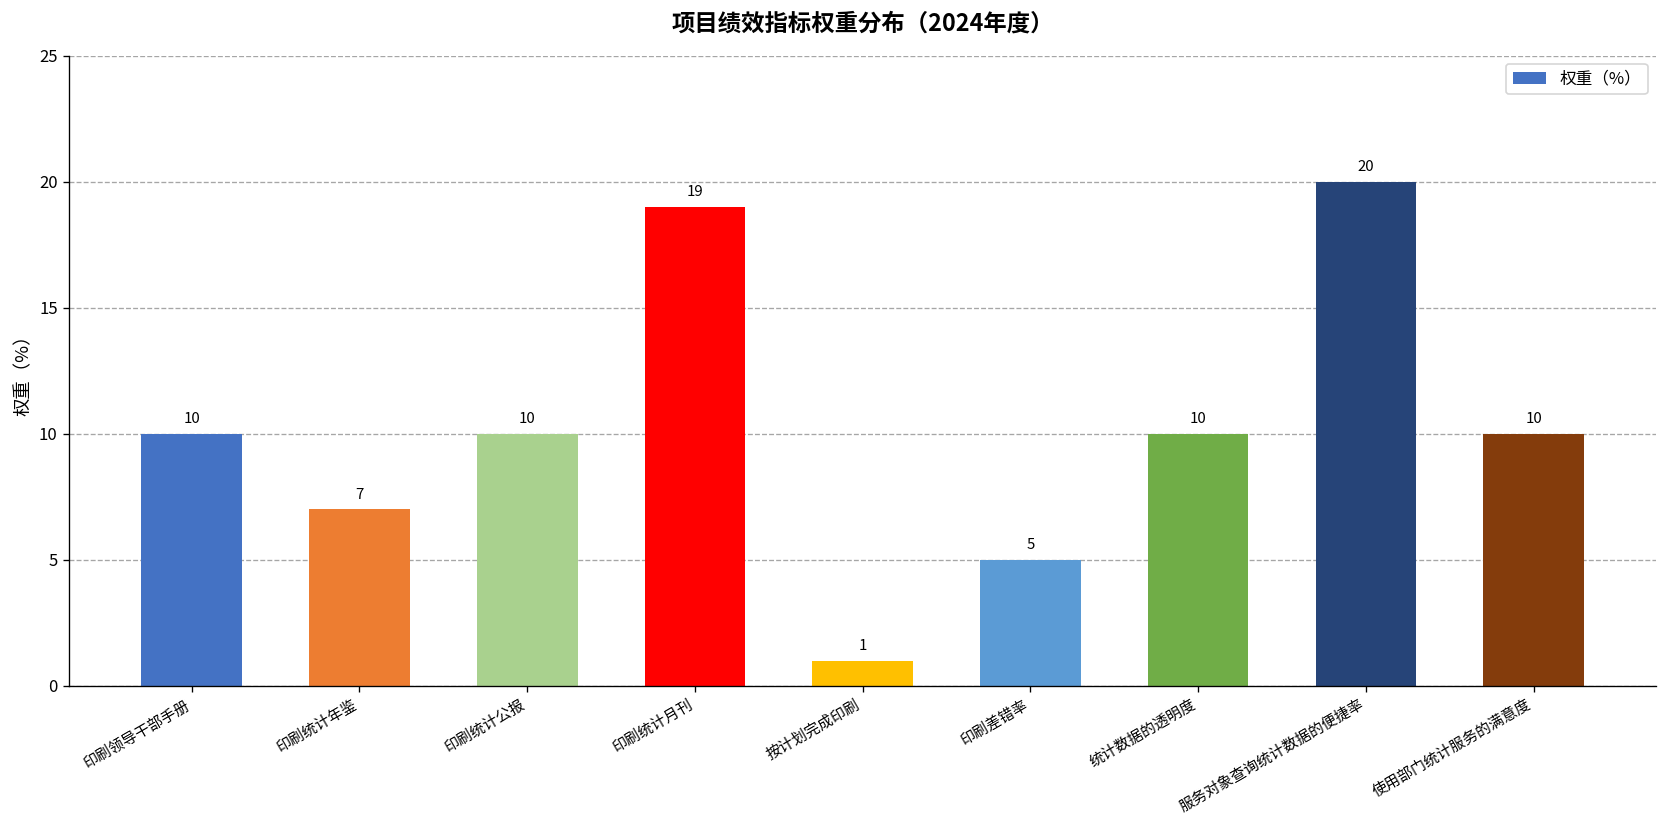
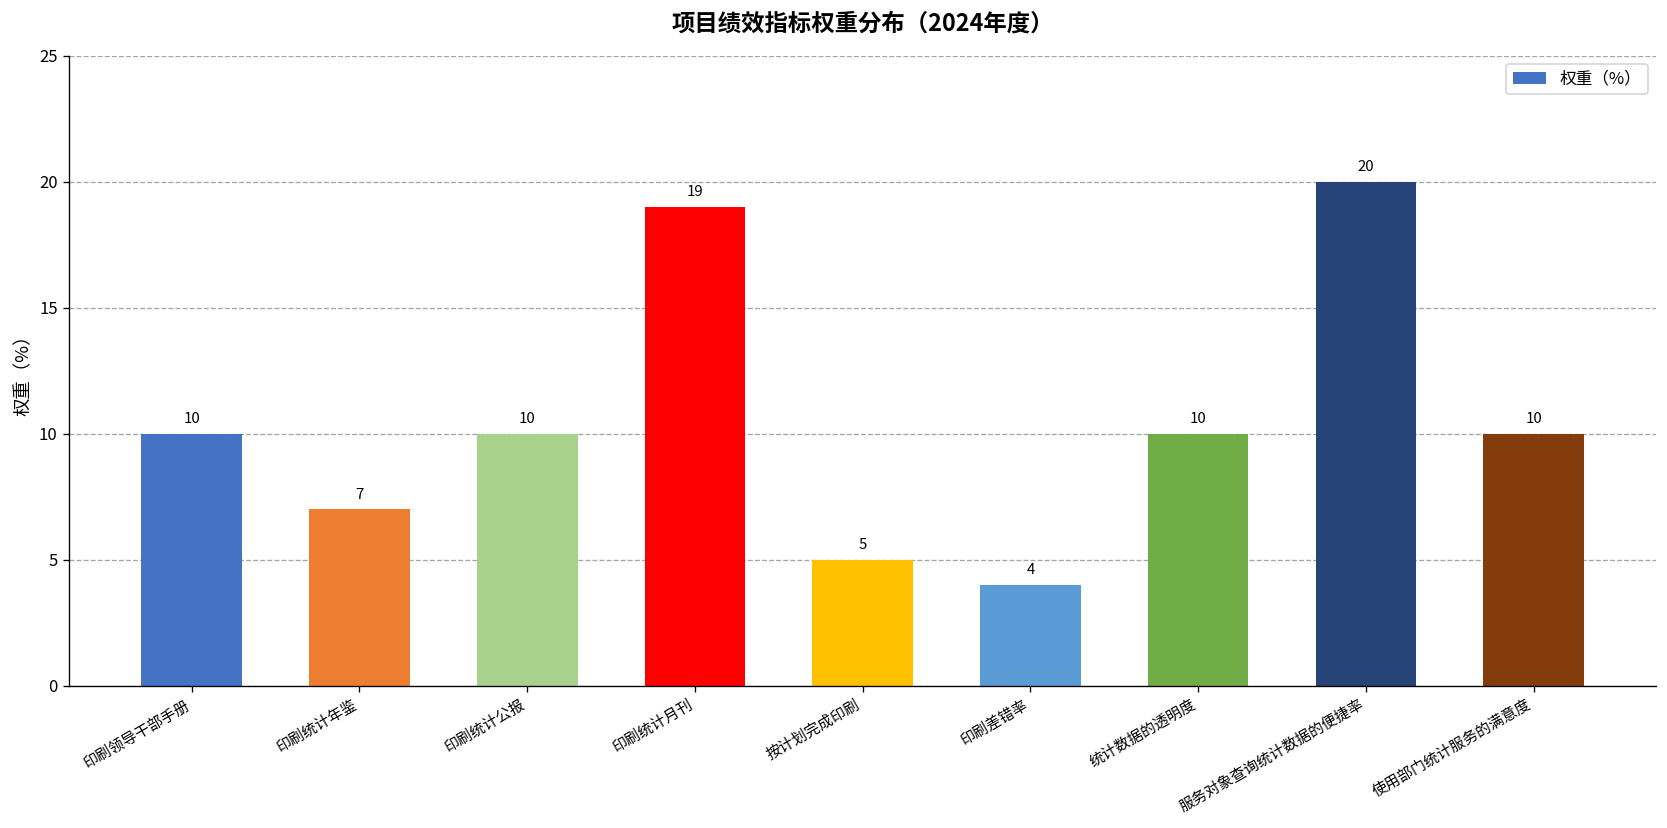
  {
    "印刷领导干部手册": 10,
    "印刷统计年鉴": 7,
    "印刷统计公报": 10,
    "印刷统计月刊": 19,
-   "按计划完成印刷": 1,
-   "印刷差错率": 5,
+   "按计划完成印刷": 5,
+   "印刷差错率": 4,
    "统计数据的透明度": 10,
    "服务对象查询统计数据的便捷率": 20,
    "使用部门统计服务的满意度": 10
  }
